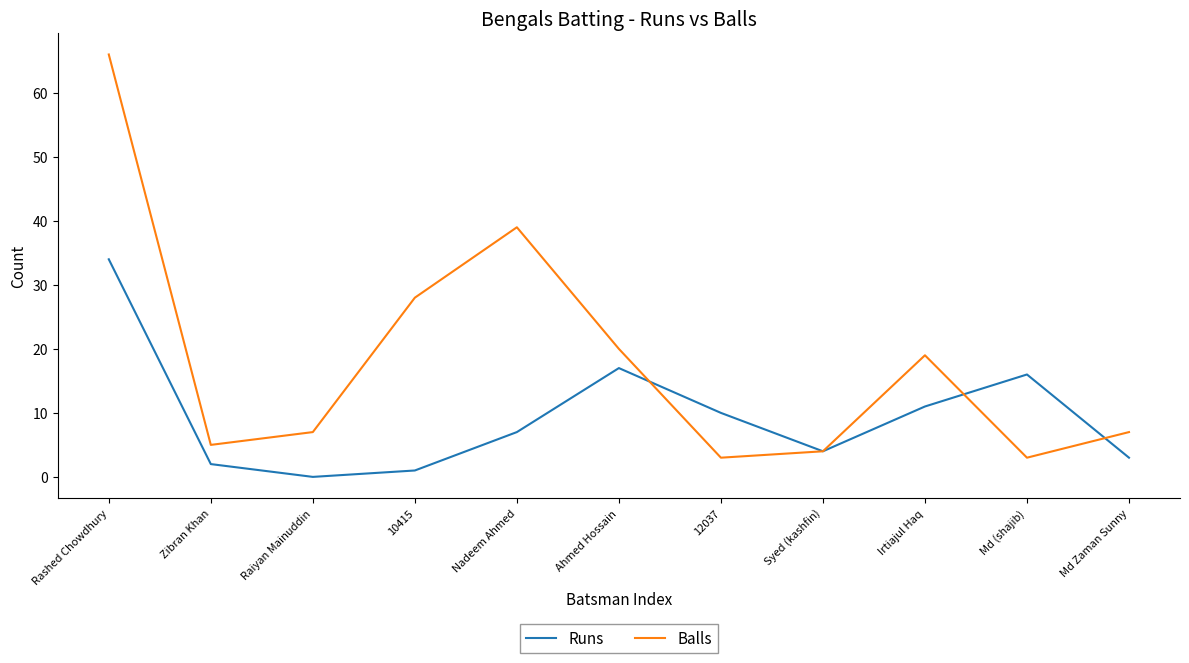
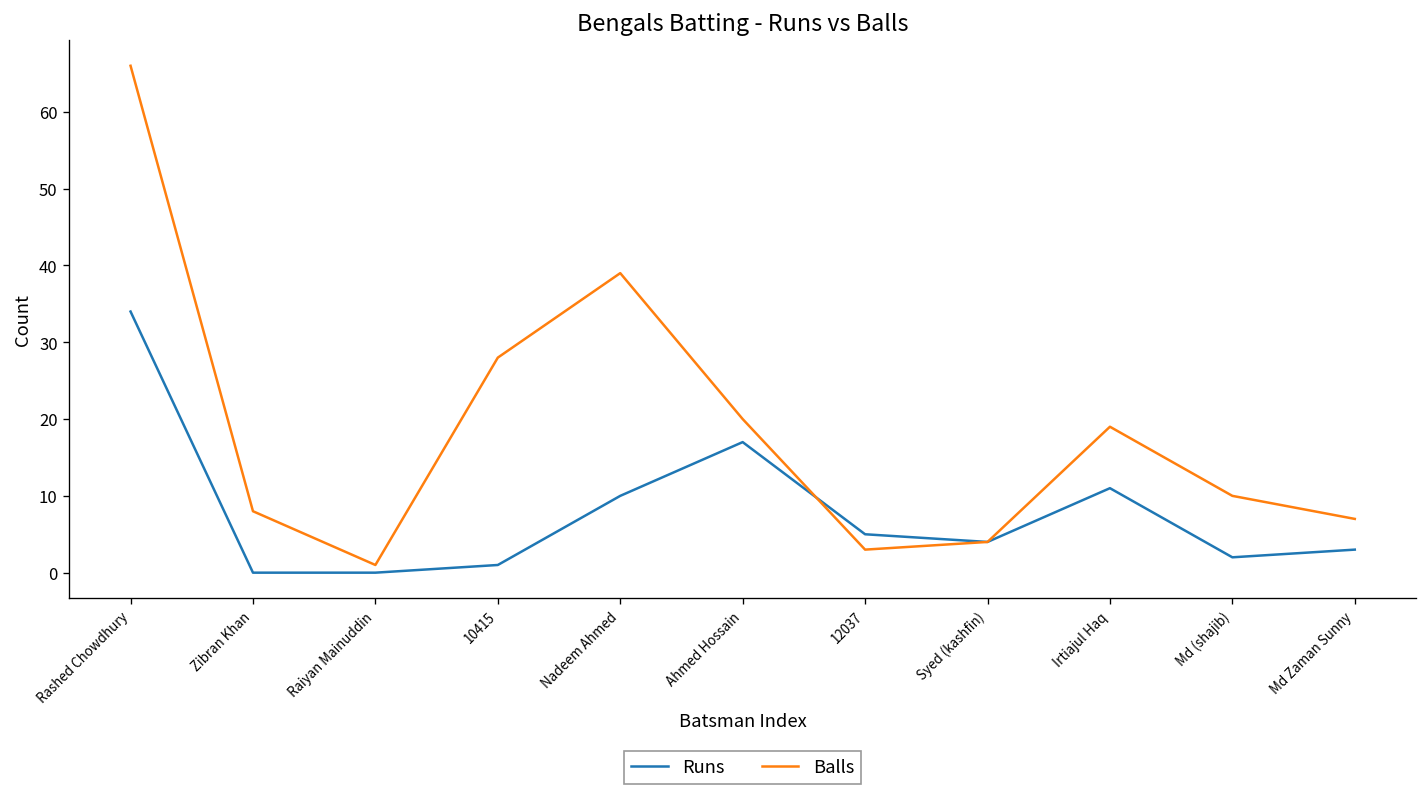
  {
    "Runs": {
      "Rashed Chowdhury": 34,
-     "Zibran Khan": 2,
+     "Zibran Khan": 0,
      "Raiyan Mainuddin": 0,
      "10415": 1,
-     "Nadeem Ahmed": 7,
+     "Nadeem Ahmed": 10,
      "Ahmed Hossain": 17,
-     "12037": 10,
+     "12037": 5,
      "Irtiajul Haq": 11,
-     "Md (shajib)": 16,
+     "Md (shajib)": 2,
      "Md Zaman Sunny": 3
    },
    "Balls": {
      "Rashed Chowdhury": 66,
-     "Zibran Khan": 5,
-     "Raiyan Mainuddin": 7,
+     "Zibran Khan": 8,
+     "Raiyan Mainuddin": 1,
      "10415": 28,
      "Nadeem Ahmed": 39,
      "Ahmed Hossain": 20,
      "12037": 3,
      "Irtiajul Haq": 19,
-     "Md (shajib)": 3,
+     "Md (shajib)": 10,
      "Md Zaman Sunny": 7
    }
  }
